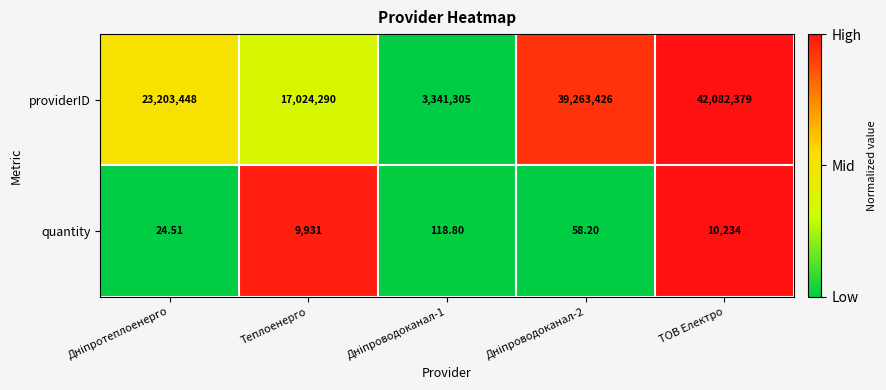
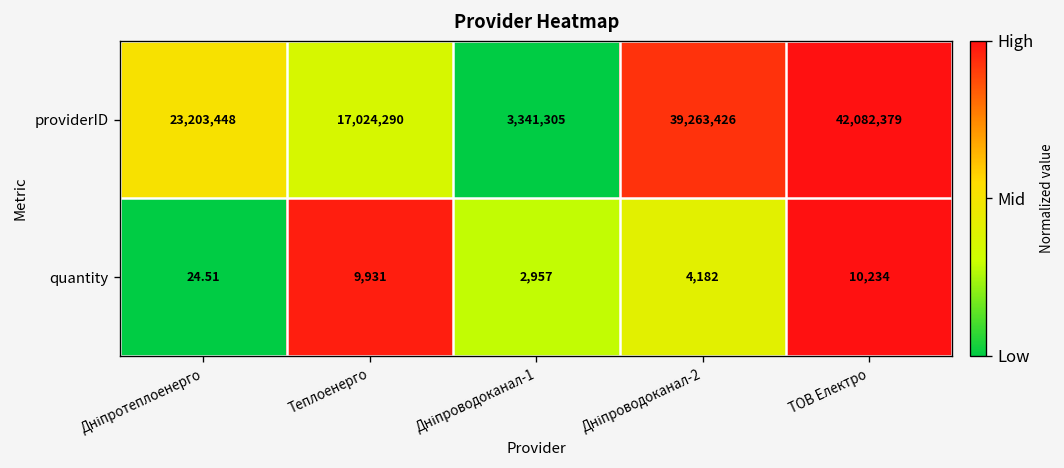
  {
    "providerID": {
      "Дніпротеплоенерго": "23,203,448",
      "Теплоенерго": "17,024,290",
      "Дніпроводоканал-1": "3,341,305",
      "Дніпроводоканал-2": "39,263,426",
      "ТОВ Електро": "42,082,379"
    },
    "quantity": {
      "Дніпротеплоенерго": "24.51",
      "Теплоенерго": "9,931",
-     "Дніпроводоканал-1": "118.80",
-     "Дніпроводоканал-2": "58.20",
+     "Дніпроводоканал-1": "2,957",
+     "Дніпроводоканал-2": "4,182",
      "ТОВ Електро": "10,234"
    }
  }
